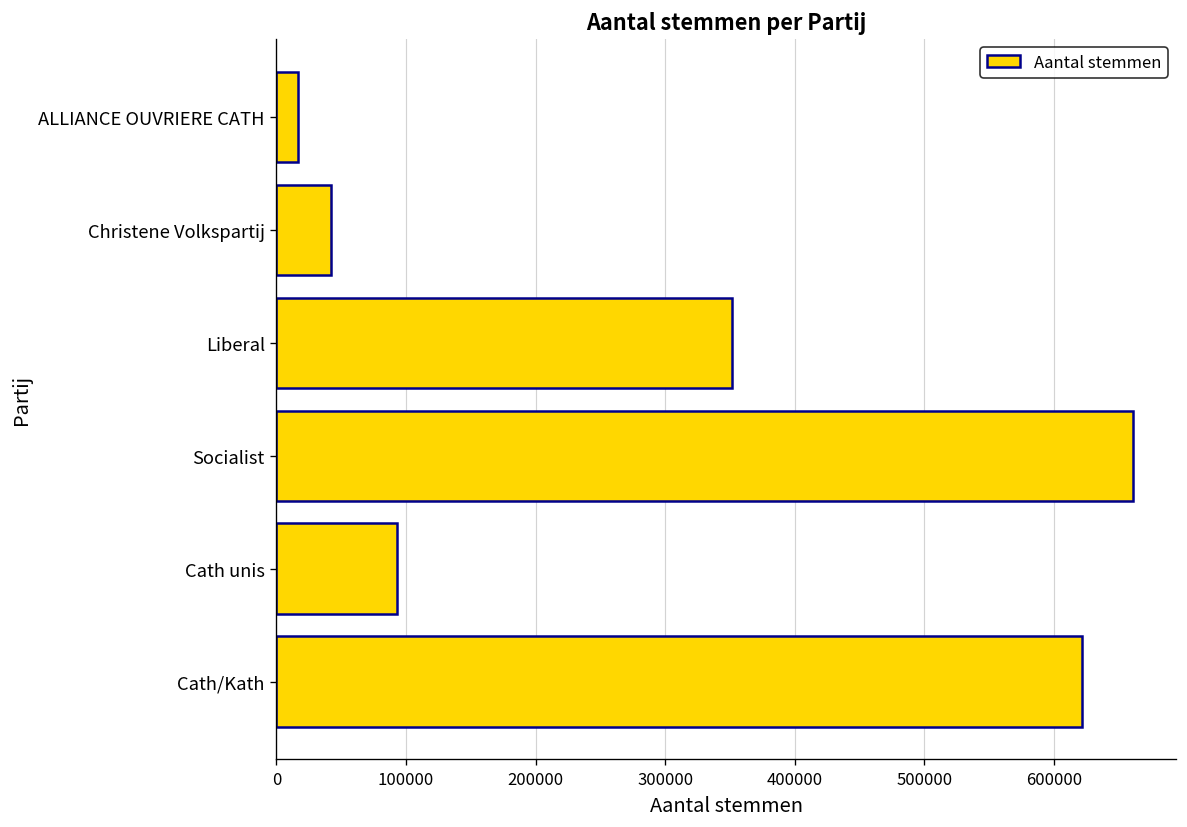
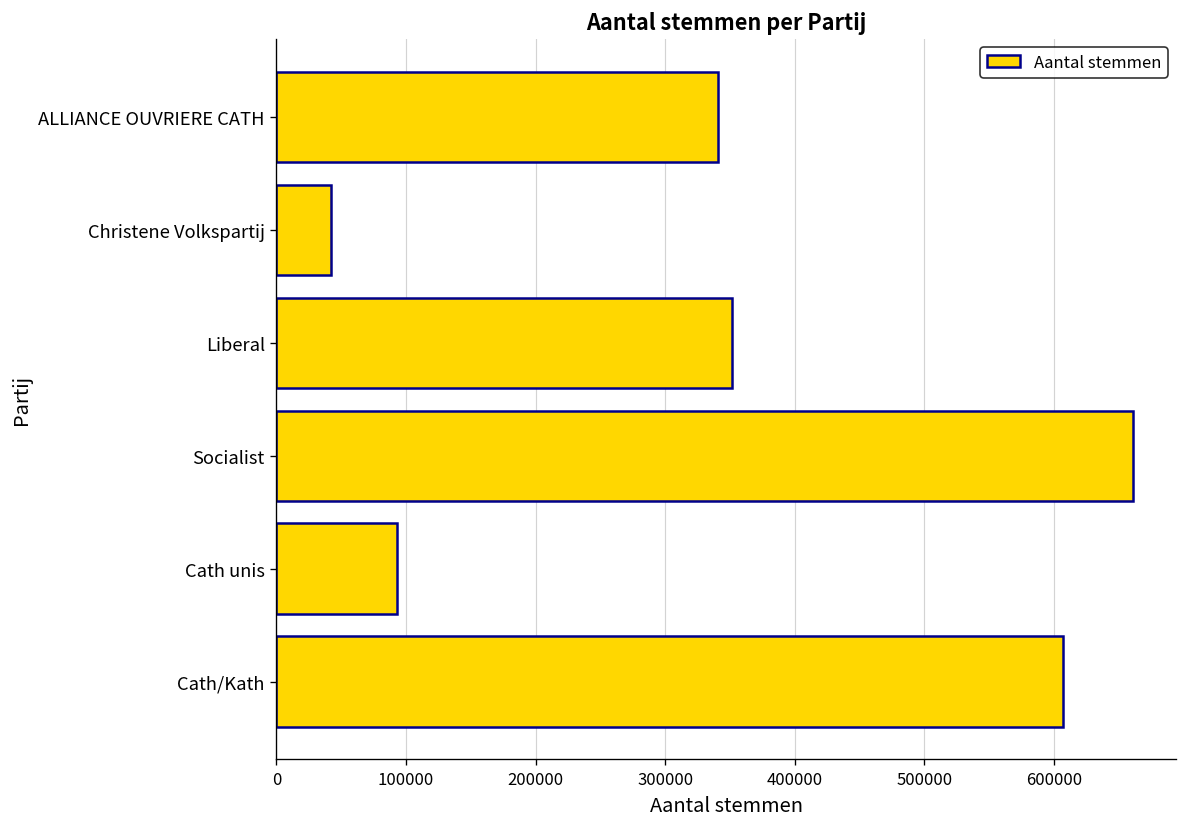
  {
-   "ALLIANCE OUVRIERE CATH": 17000,
+   "ALLIANCE OUVRIERE CATH": 341000,
    "Christene Volkspartij": 42000,
    "Liberal": 352000,
    "Socialist": 661000,
    "Cath unis": 93000,
-   "Cath/Kath": 622000
+   "Cath/Kath": 607000
  }
